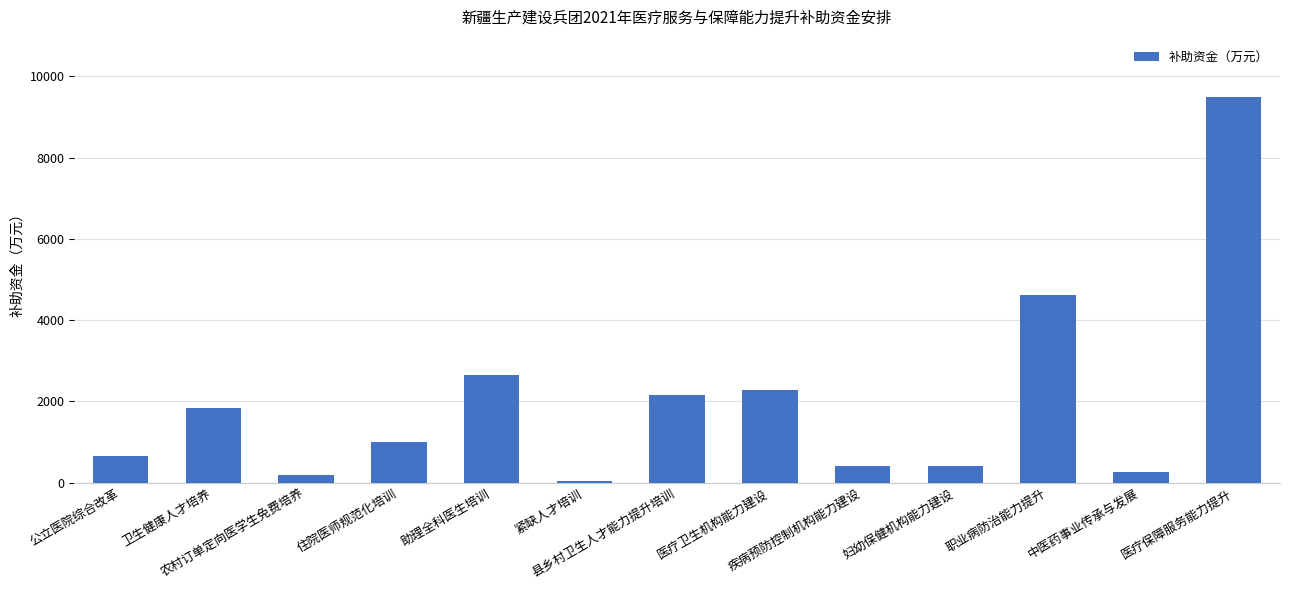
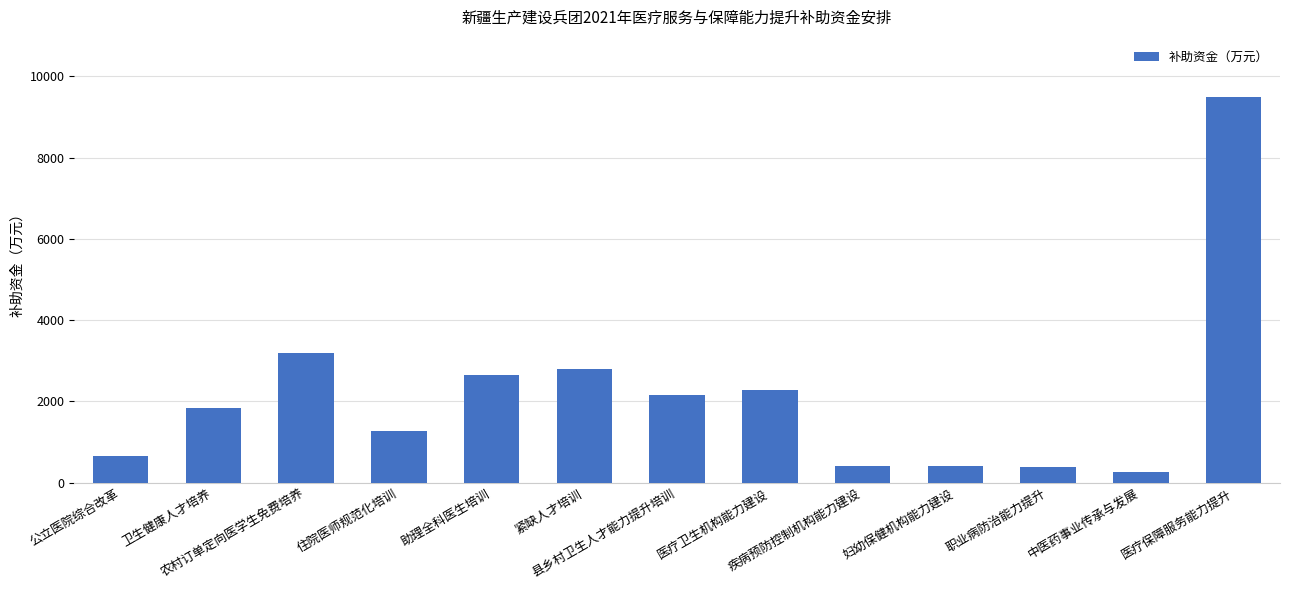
  {
    "公立医院综合改革": 700,
    "卫生健康人才培养": 1800,
-   "农村订单定向医学生免费培养": 200,
-   "住院医师规范化培训": 1000,
+   "农村订单定向医学生免费培养": 3200,
+   "住院医师规范化培训": 1300,
    "助理全科医生培训": 2700,
-   "紧缺人才培训": 0,
+   "紧缺人才培训": 2800,
    "县乡村卫生人才能力提升培训": 2100,
    "医疗卫生机构能力建设": 2300,
    "疾病预防控制机构能力建设": 400,
    "妇幼保健机构能力建设": 400,
-   "职业病防治能力提升": 4600,
+   "职业病防治能力提升": 400,
    "中医药事业传承与发展": 300,
    "医疗保障服务能力提升": 9500
  }
